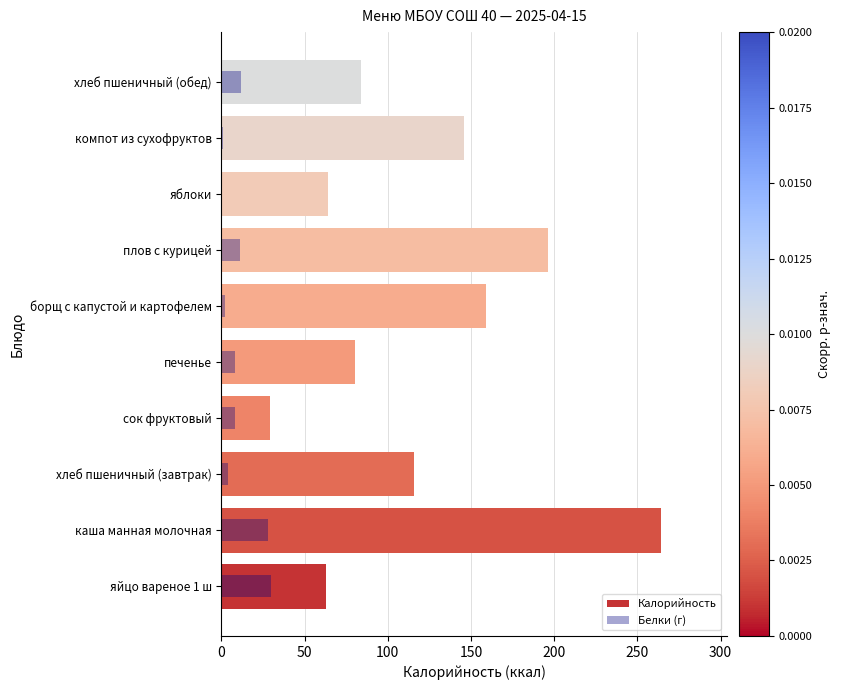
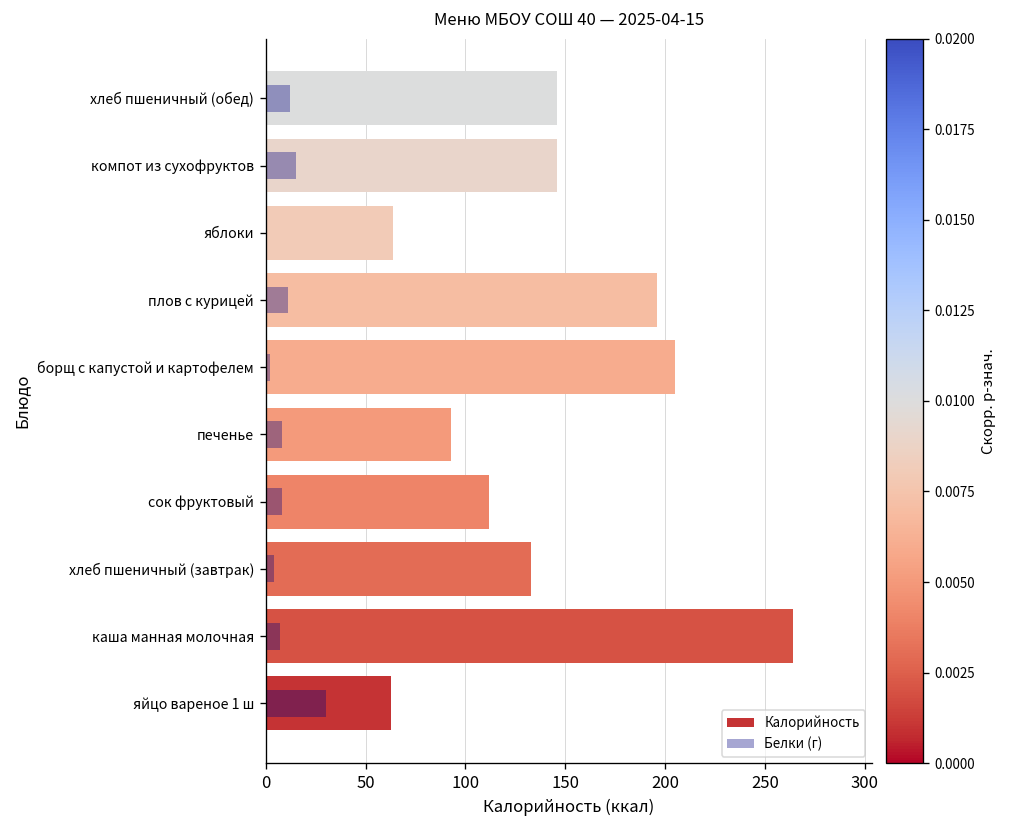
  {
    "Калорийность": {
-     "хлеб пшеничный (обед)": 84,
+     "хлеб пшеничный (обед)": 146,
      "компот из сухофруктов": 146,
      "яблоки": 64,
      "плов с курицей": 196,
-     "борщ с капустой и картофелем": 159,
-     "печенье": 80,
-     "сок фруктовый": 29,
-     "хлеб пшеничный (завтрак)": 116,
+     "борщ с капустой и картофелем": 205,
+     "печенье": 93,
+     "сок фруктовый": 112,
+     "хлеб пшеничный (завтрак)": 133,
      "каша манная молочная": 264,
      "яйцо вареное 1 ш": 63
    },
    "Белки (г)": {
-     "компот из сухофруктов": 1,
+     "компот из сухофруктов": 15,
      "яблоки": 0,
-     "каша манная молочная": 28
+     "каша манная молочная": 7
    }
  }
